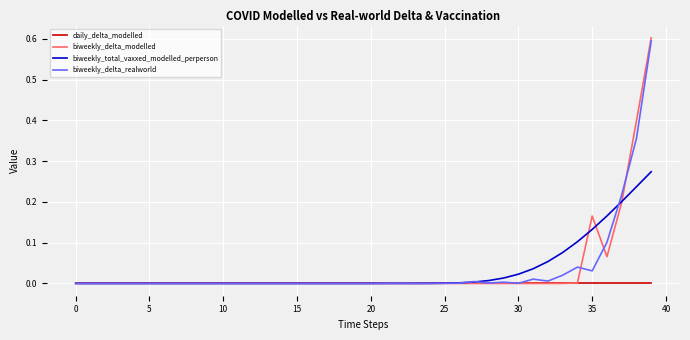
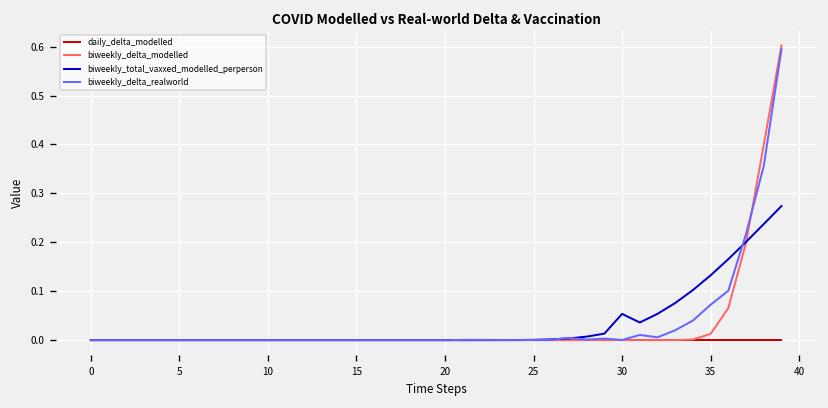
  {
    "daily_delta_modelled": {
      "35": 0.00
    },
    "biweekly_delta_modelled": {
-     "35": 0.17
+     "35": 0.01
    },
    "biweekly_total_vaxxed_modelled_perperson": {
-     "30": 0.02,
+     "30": 0.05,
      "35": 0.13
    },
    "biweekly_delta_realworld": {
-     "35": 0.03
+     "35": 0.07
    }
  }
